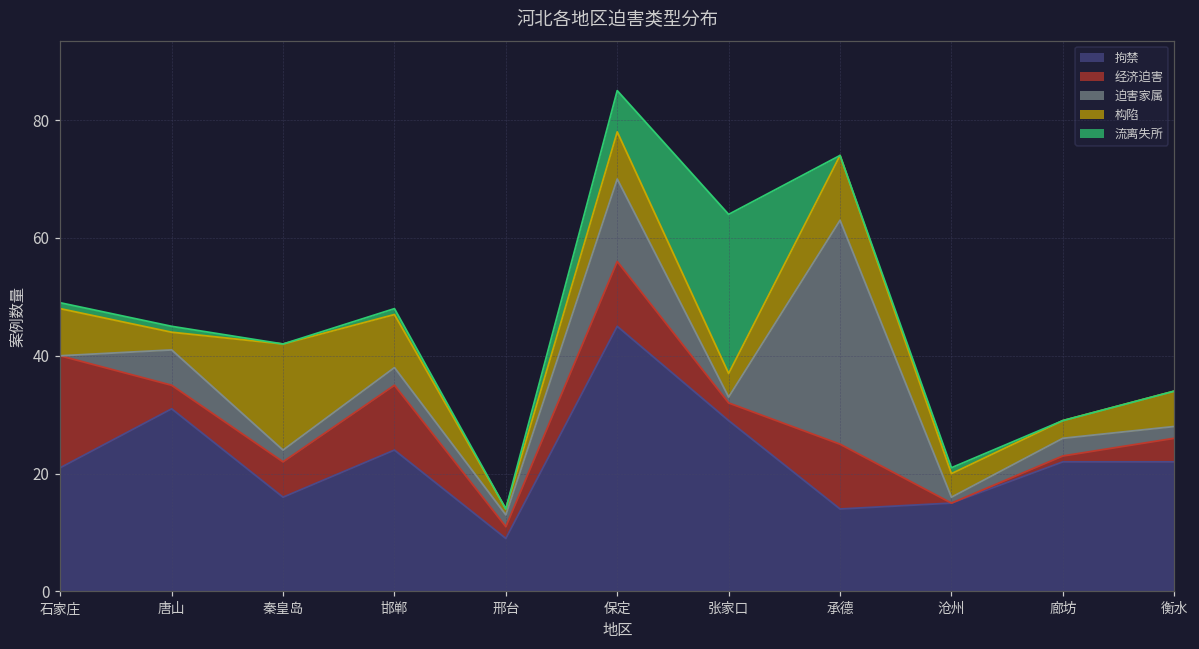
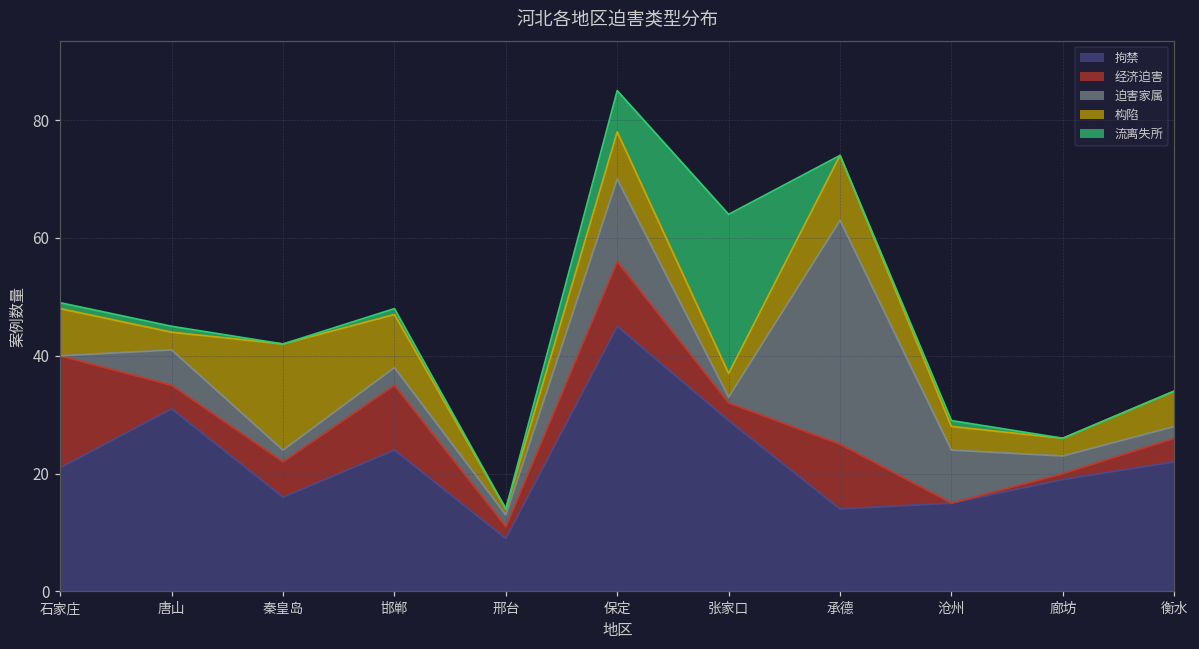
  {
    "拘禁": {
      "石家庄": 21,
      "唐山": 31,
      "秦皇岛": 16,
      "邯郸": 24,
      "邢台": 9,
      "保定": 45,
      "张家口": 29,
      "承德": 14,
-     "廊坊": 22,
+     "廊坊": 19,
      "衡水": 22
    },
    "经济迫害": {
      "唐山": 4,
      "秦皇岛": 6,
      "邯郸": 11,
      "邢台": 2,
      "保定": 11,
      "张家口": 3,
      "承德": 11,
      "廊坊": 1,
      "衡水": 4
    },
    "迫害家属": {
      "唐山": 6,
      "秦皇岛": 2,
      "邯郸": 3,
      "邢台": 2,
      "保定": 14,
      "张家口": 1,
      "承德": 38,
-     "沧州": 1,
+     "沧州": 9,
      "廊坊": 3,
      "衡水": 2
    },
    "构陷": {
      "石家庄": 8,
      "唐山": 3,
      "邯郸": 9,
      "保定": 8,
      "张家口": 4,
      "沧州": 4
    },
    "流离失所": {
      "石家庄": 1,
      "唐山": 1,
      "邯郸": 1,
      "保定": 7,
      "张家口": 27,
      "沧州": 1
    }
  }
